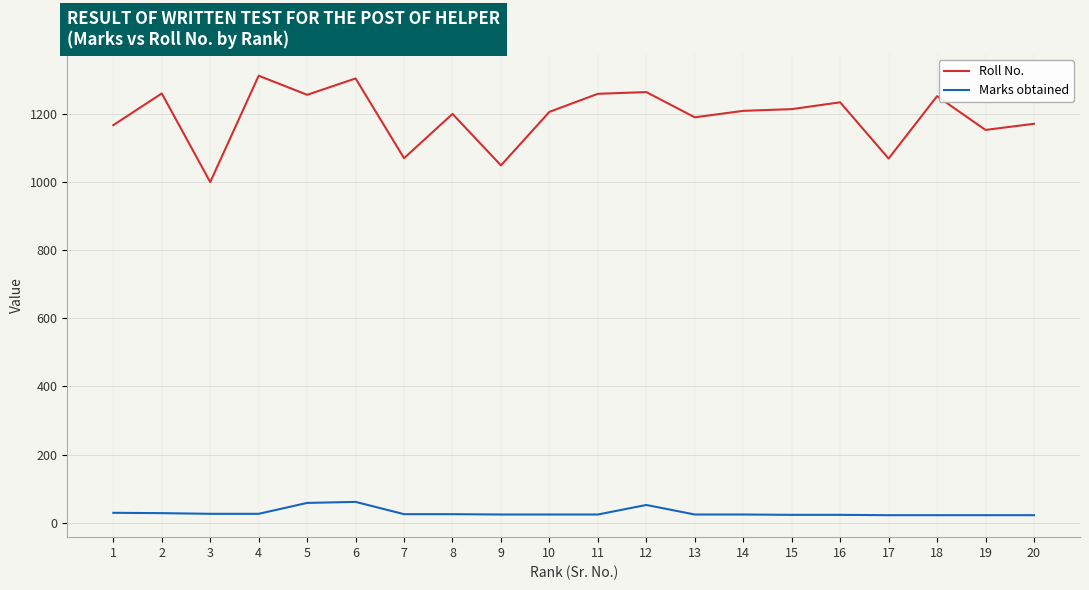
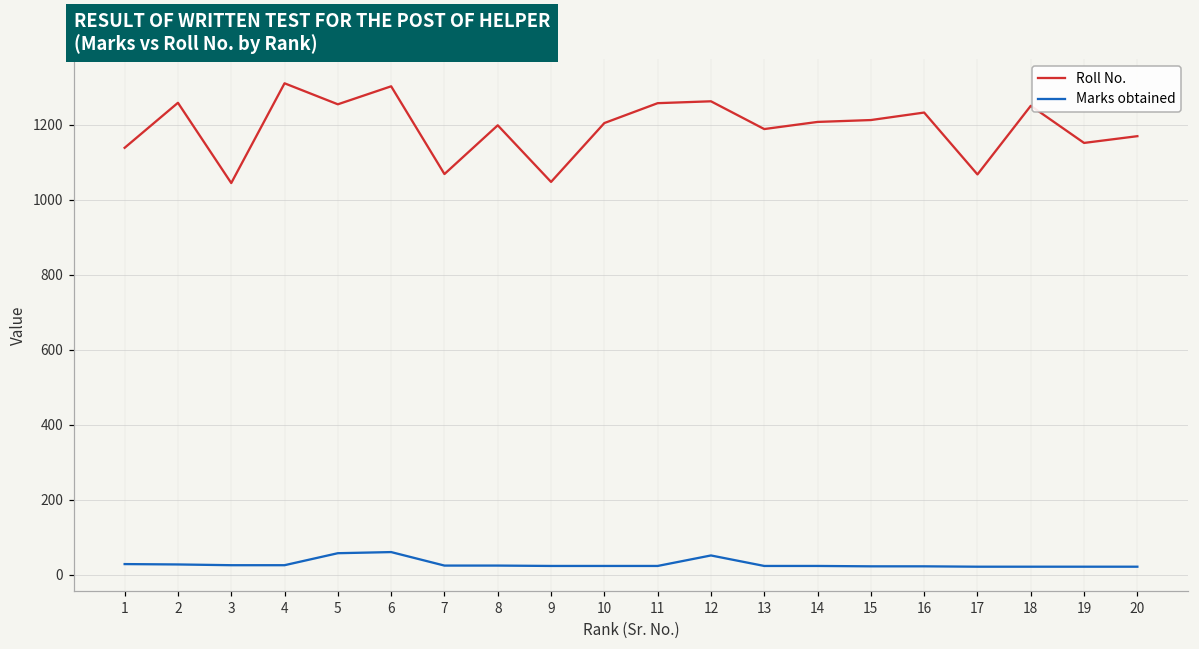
  {
    "Roll No.": {
-     "1": 1170,
+     "1": 1140,
      "2": 1260,
-     "3": 1000,
+     "3": 1050,
      "4": 1310,
      "5": 1260,
      "6": 1300,
      "7": 1070,
      "8": 1200,
      "9": 1050,
      "10": 1210,
      "11": 1260,
      "12": 1260,
      "13": 1190,
      "14": 1210,
      "15": 1210,
      "16": 1230,
      "17": 1070,
      "18": 1250,
      "19": 1150,
      "20": 1170
    },
    "Marks obtained": {
      "1": 30,
      "2": 30,
      "3": 30,
      "4": 30,
      "5": 60,
      "6": 60,
      "7": 30,
      "8": 30,
      "9": 20,
      "10": 20,
      "11": 20,
      "12": 50,
      "13": 20,
      "14": 20,
      "15": 20,
      "16": 20,
      "17": 20,
      "18": 20,
      "19": 20,
      "20": 20
    }
  }
